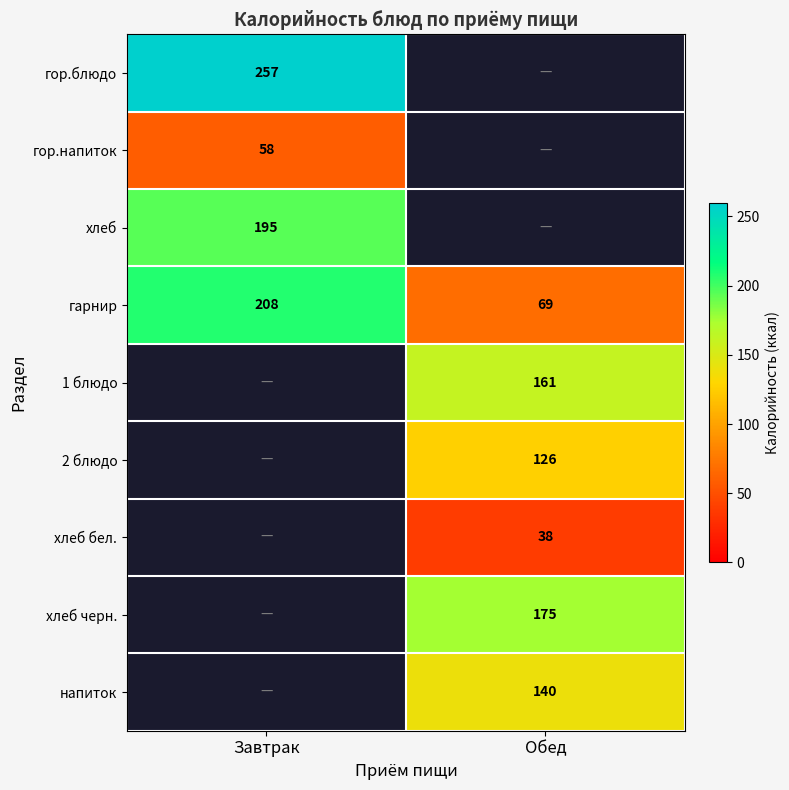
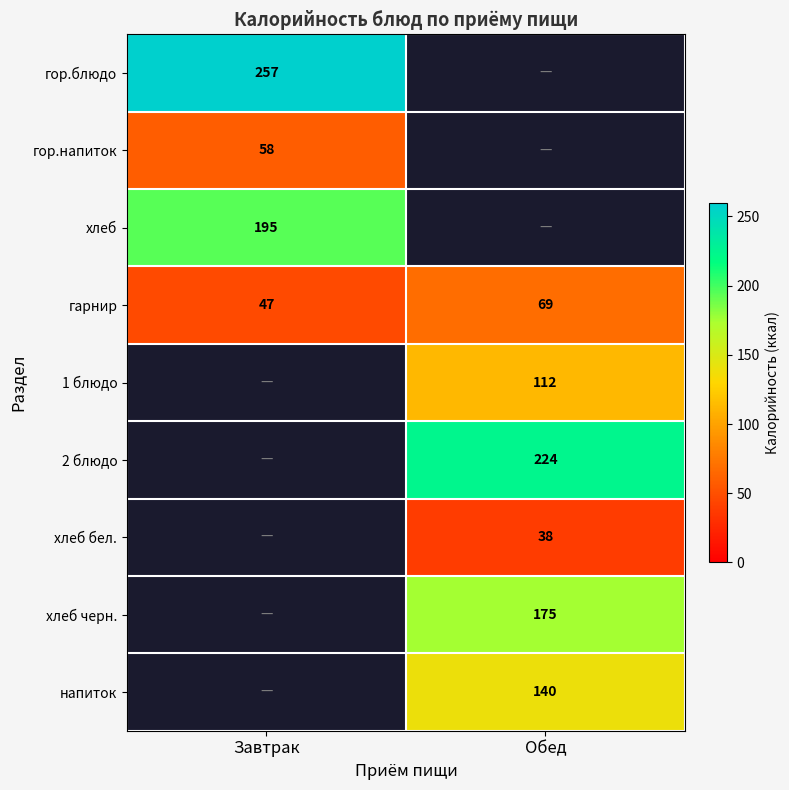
  {
    "гор.блюдо": {
      "Завтрак": 257
    },
    "гор.напиток": {
      "Завтрак": 58
    },
    "хлеб": {
      "Завтрак": 195
    },
    "гарнир": {
-     "Завтрак": 208,
+     "Завтрак": 47,
      "Обед": 69
    },
    "1 блюдо": {
-     "Обед": 161
+     "Обед": 112
    },
    "2 блюдо": {
-     "Обед": 126
+     "Обед": 224
    },
    "хлеб бел.": {
      "Обед": 38
    },
    "хлеб черн.": {
      "Обед": 175
    },
    "напиток": {
      "Обед": 140
    }
  }
